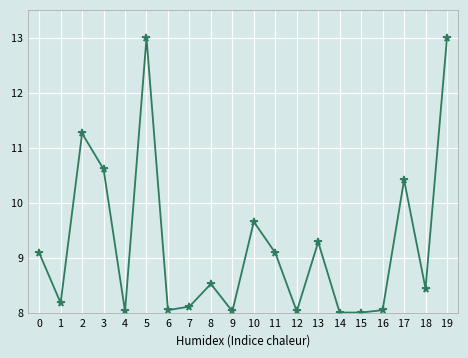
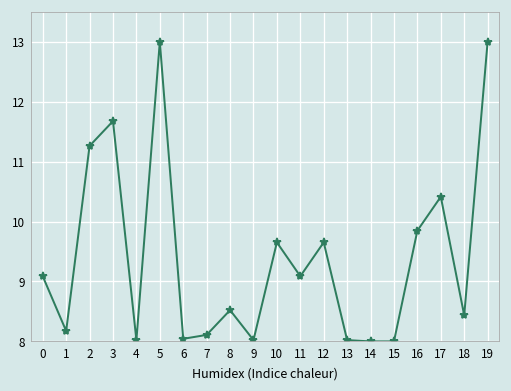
  {
    "0": 9.1,
    "1": 8.2,
    "2": 11.3,
-   "3": 10.6,
+   "3": 11.7,
    "4": 8.0,
    "5": 13.0,
    "6": 8.0,
    "7": 8.1,
    "8": 8.5,
    "9": 8.0,
    "10": 9.7,
    "11": 9.1,
-   "12": 8.0,
-   "13": 9.3,
+   "12": 9.7,
+   "13": 8.0,
    "14": 8.0,
    "15": 8.0,
-   "16": 8.0,
+   "16": 9.8,
    "17": 10.4,
    "18": 8.4,
    "19": 13.0
  }
